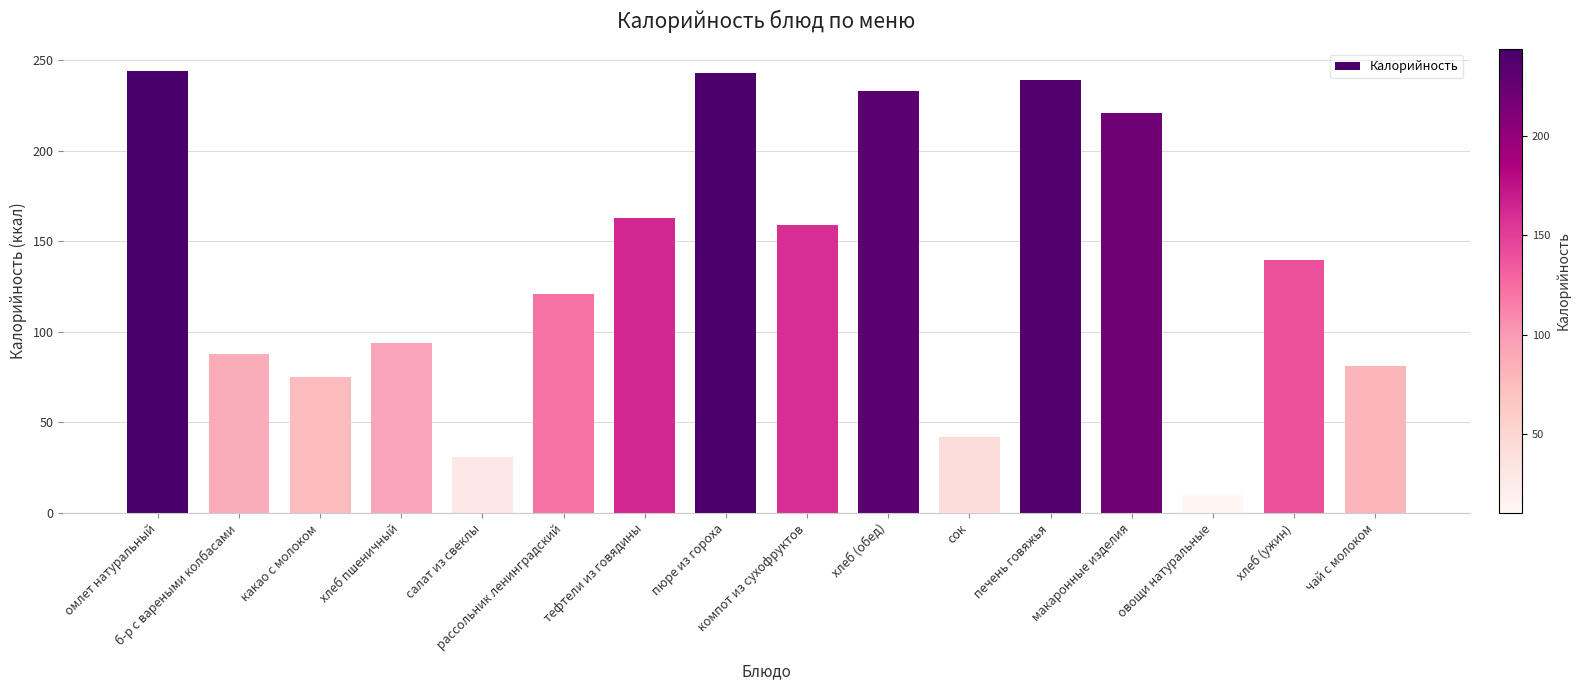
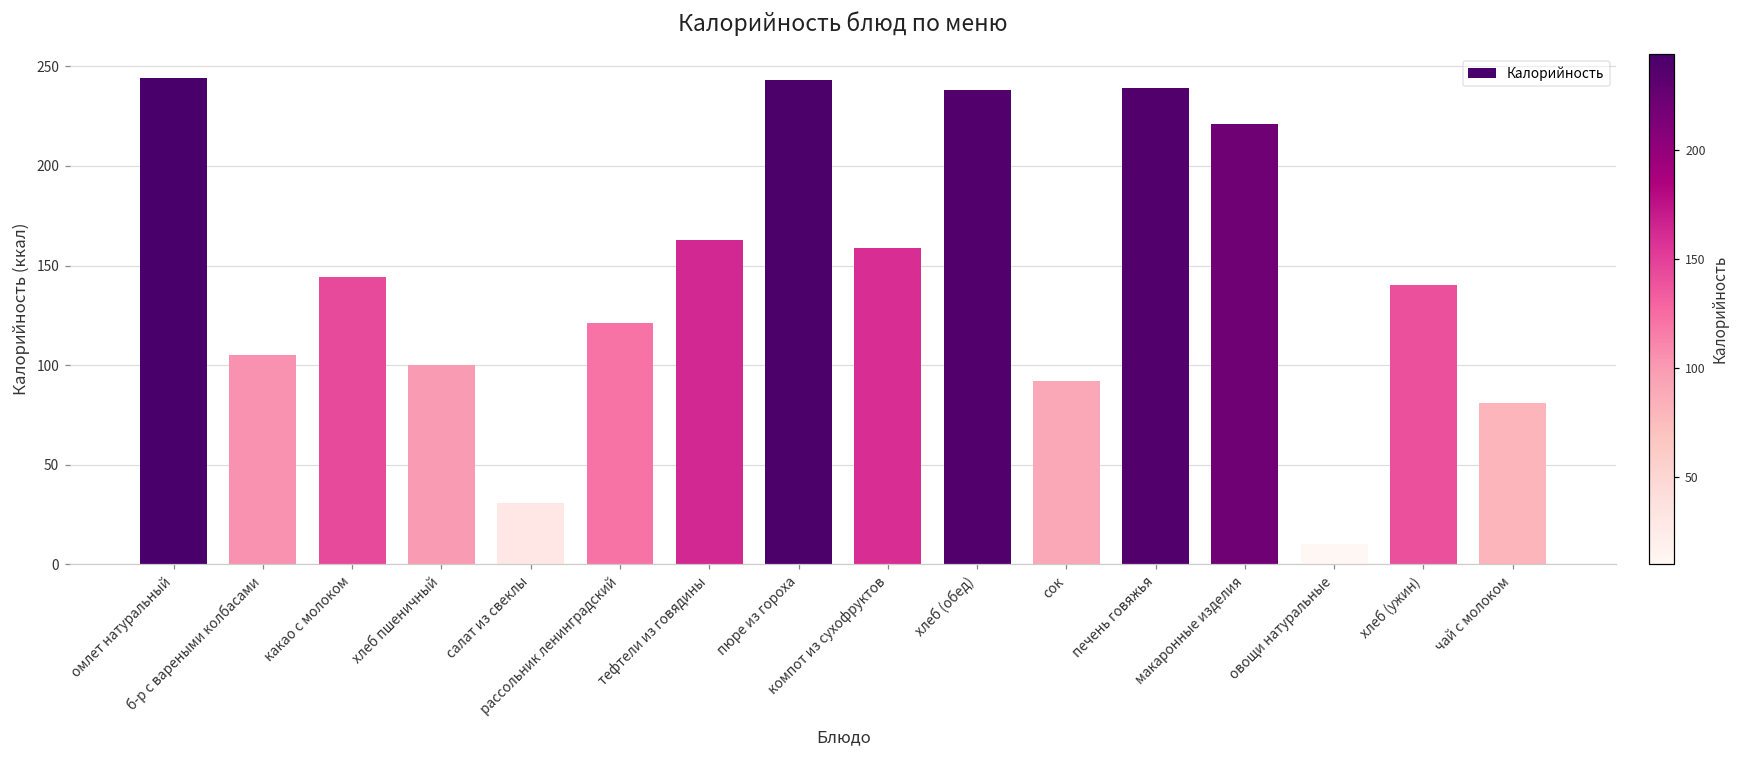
  {
    "омлет натуральный": 244,
-   "б-р с вареными колбасами": 88,
-   "какао с молоком": 75,
-   "хлеб пшеничный": 94,
+   "б-р с вареными колбасами": 105,
+   "какао с молоком": 144,
+   "хлеб пшеничный": 100,
    "салат из свеклы": 31,
    "рассольник ленинградский": 121,
    "тефтели из говядины": 163,
    "пюре из гороха": 243,
    "компот из сухофруктов": 159,
-   "хлеб (обед)": 233,
-   "сок": 42,
+   "хлеб (обед)": 238,
+   "сок": 92,
    "печень говяжья": 239,
    "макаронные изделия": 221,
    "овощи натуральные": 10,
    "хлеб (ужин)": 140,
    "чай с молоком": 81
  }
